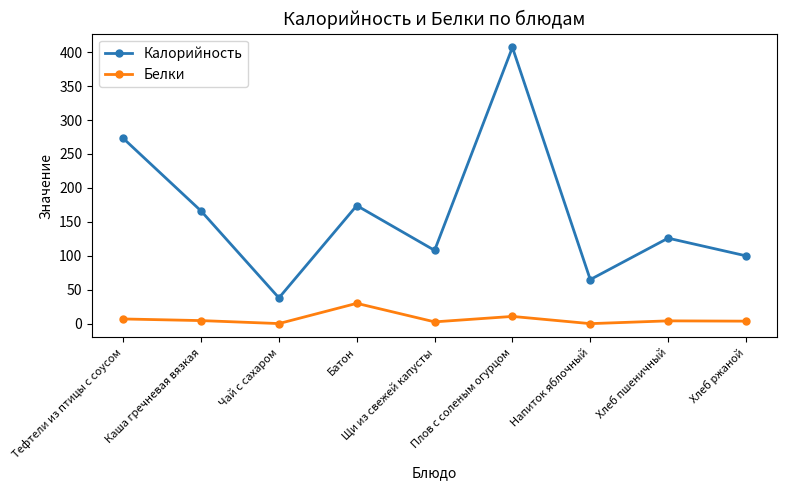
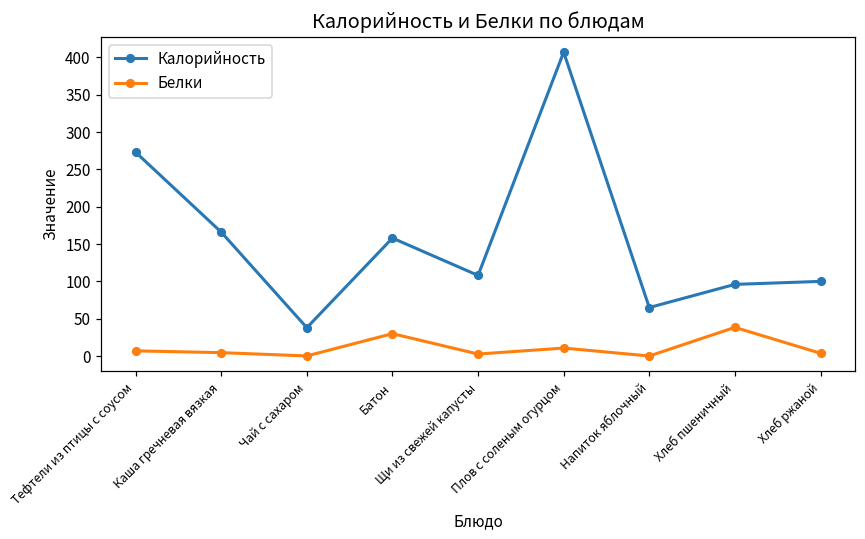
  {
    "Калорийность": {
      "Тефтели из птицы с соусом": 270,
      "Каша гречневая вязкая": 170,
      "Чай с сахаром": 40,
-     "Батон": 170,
+     "Батон": 160,
      "Щи из свежей капусты": 110,
      "Плов с соленым огурцом": 410,
      "Напиток яблочный": 70,
-     "Хлеб пшеничный": 130,
+     "Хлеб пшеничный": 100,
      "Хлеб ржаной": 100
    },
    "Белки": {
      "Тефтели из птицы с соусом": 10,
      "Каша гречневая вязкая": 0,
      "Чай с сахаром": 0,
      "Батон": 30,
      "Щи из свежей капусты": 0,
      "Плов с соленым огурцом": 10,
      "Напиток яблочный": 0,
-     "Хлеб пшеничный": 0,
+     "Хлеб пшеничный": 40,
      "Хлеб ржаной": 0
    }
  }
